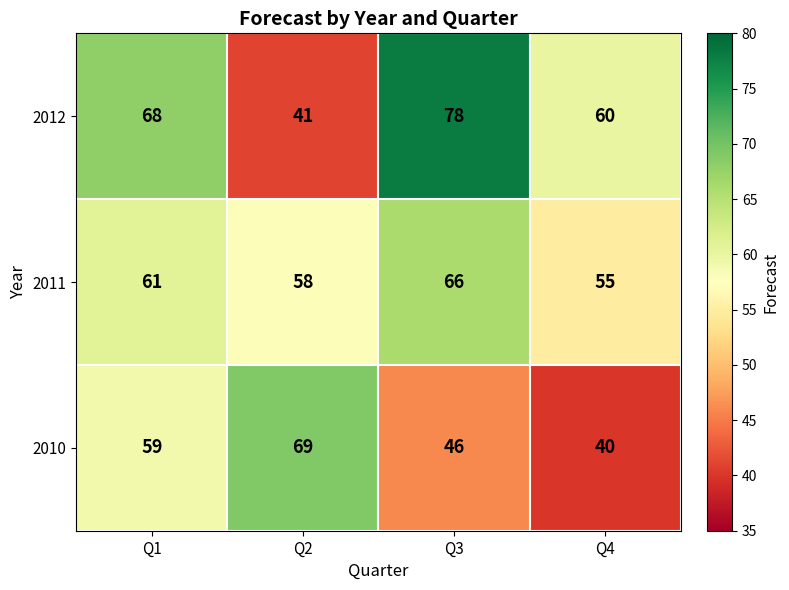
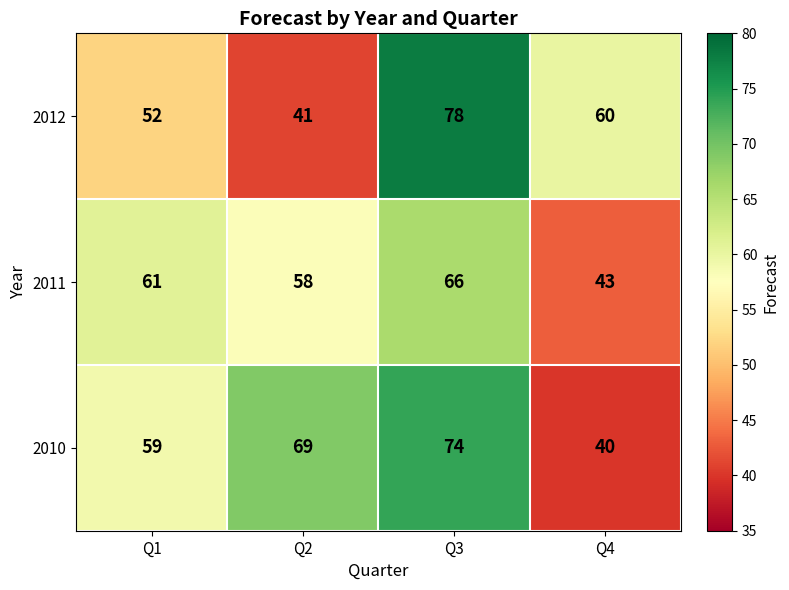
  {
    "2012": {
-     "Q1": 68,
+     "Q1": 52,
      "Q2": 41,
      "Q3": 78,
      "Q4": 60
    },
    "2011": {
      "Q1": 61,
      "Q2": 58,
      "Q3": 66,
-     "Q4": 55
+     "Q4": 43
    },
    "2010": {
      "Q1": 59,
      "Q2": 69,
-     "Q3": 46,
+     "Q3": 74,
      "Q4": 40
    }
  }
